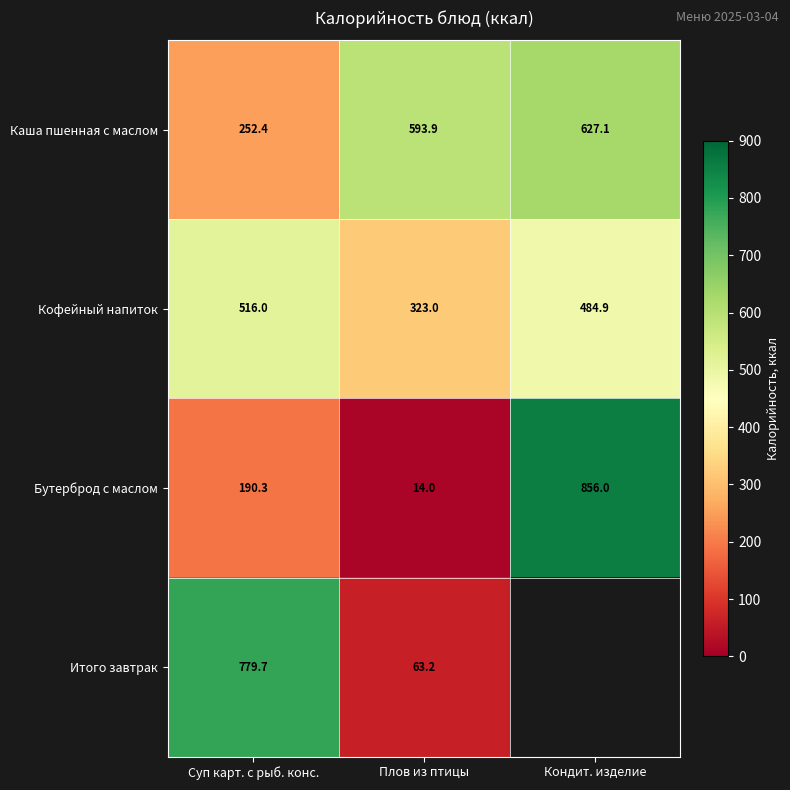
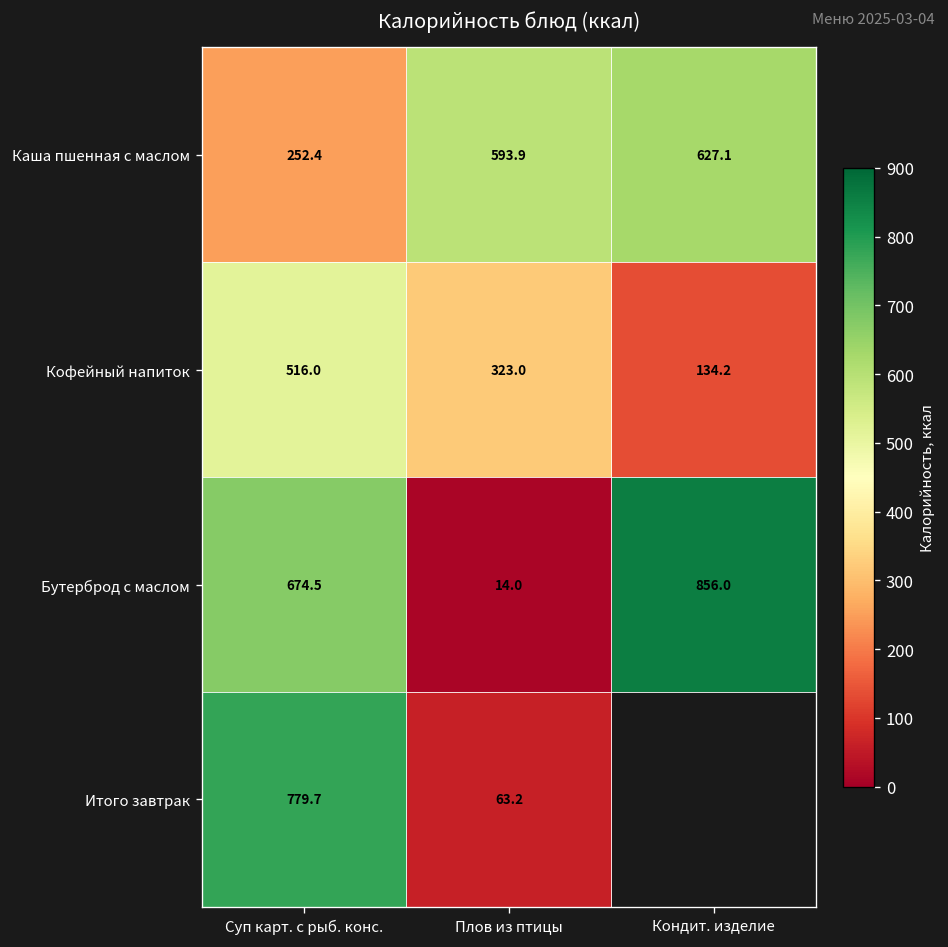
  {
    "Каша пшенная с маслом": {
      "Суп карт. с рыб. конс.": 252.4,
      "Плов из птицы": 593.9,
      "Кондит. изделие": 627.1
    },
    "Кофейный напиток": {
      "Суп карт. с рыб. конс.": 516.0,
      "Плов из птицы": 323.0,
-     "Кондит. изделие": 484.9
+     "Кондит. изделие": 134.2
    },
    "Бутерброд с маслом": {
-     "Суп карт. с рыб. конс.": 190.3,
+     "Суп карт. с рыб. конс.": 674.5,
      "Плов из птицы": 14.0,
      "Кондит. изделие": 856.0
    },
    "Итого завтрак": {
      "Суп карт. с рыб. конс.": 779.7,
      "Плов из птицы": 63.2
    }
  }
